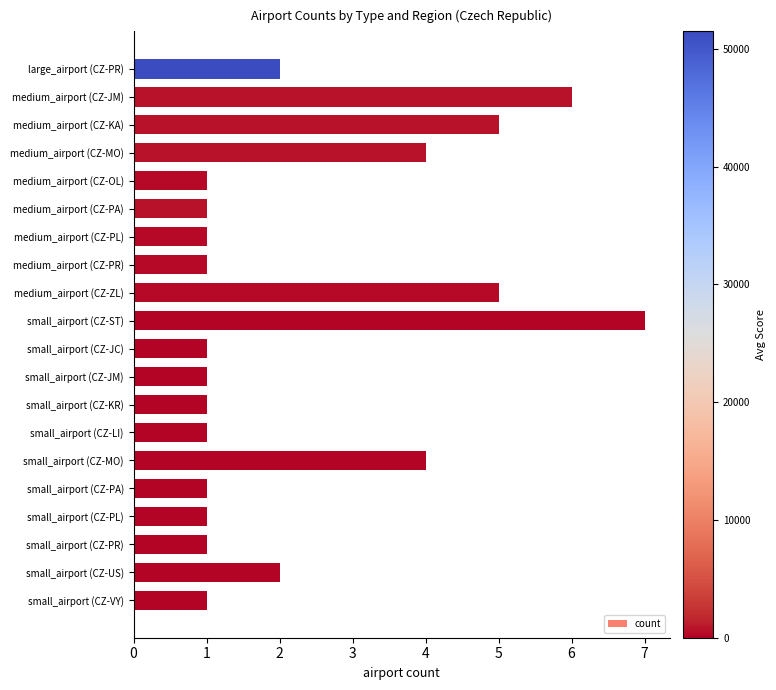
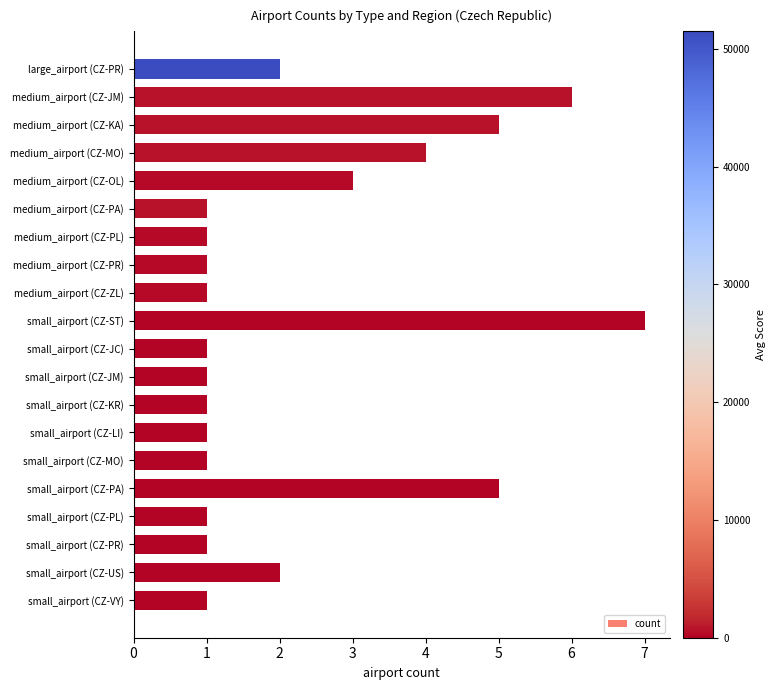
  {
    "large_airport (CZ-PR)": 2,
    "medium_airport (CZ-JM)": 6,
    "medium_airport (CZ-KA)": 5,
    "medium_airport (CZ-MO)": 4,
-   "medium_airport (CZ-OL)": 1,
+   "medium_airport (CZ-OL)": 3,
    "medium_airport (CZ-PA)": 1,
    "medium_airport (CZ-PL)": 1,
    "medium_airport (CZ-PR)": 1,
-   "medium_airport (CZ-ZL)": 5,
+   "medium_airport (CZ-ZL)": 1,
    "small_airport (CZ-ST)": 7,
    "small_airport (CZ-JC)": 1,
    "small_airport (CZ-JM)": 1,
    "small_airport (CZ-KR)": 1,
    "small_airport (CZ-LI)": 1,
-   "small_airport (CZ-MO)": 4,
-   "small_airport (CZ-PA)": 1,
+   "small_airport (CZ-MO)": 1,
+   "small_airport (CZ-PA)": 5,
    "small_airport (CZ-PL)": 1,
    "small_airport (CZ-PR)": 1,
    "small_airport (CZ-US)": 2,
    "small_airport (CZ-VY)": 1
  }
